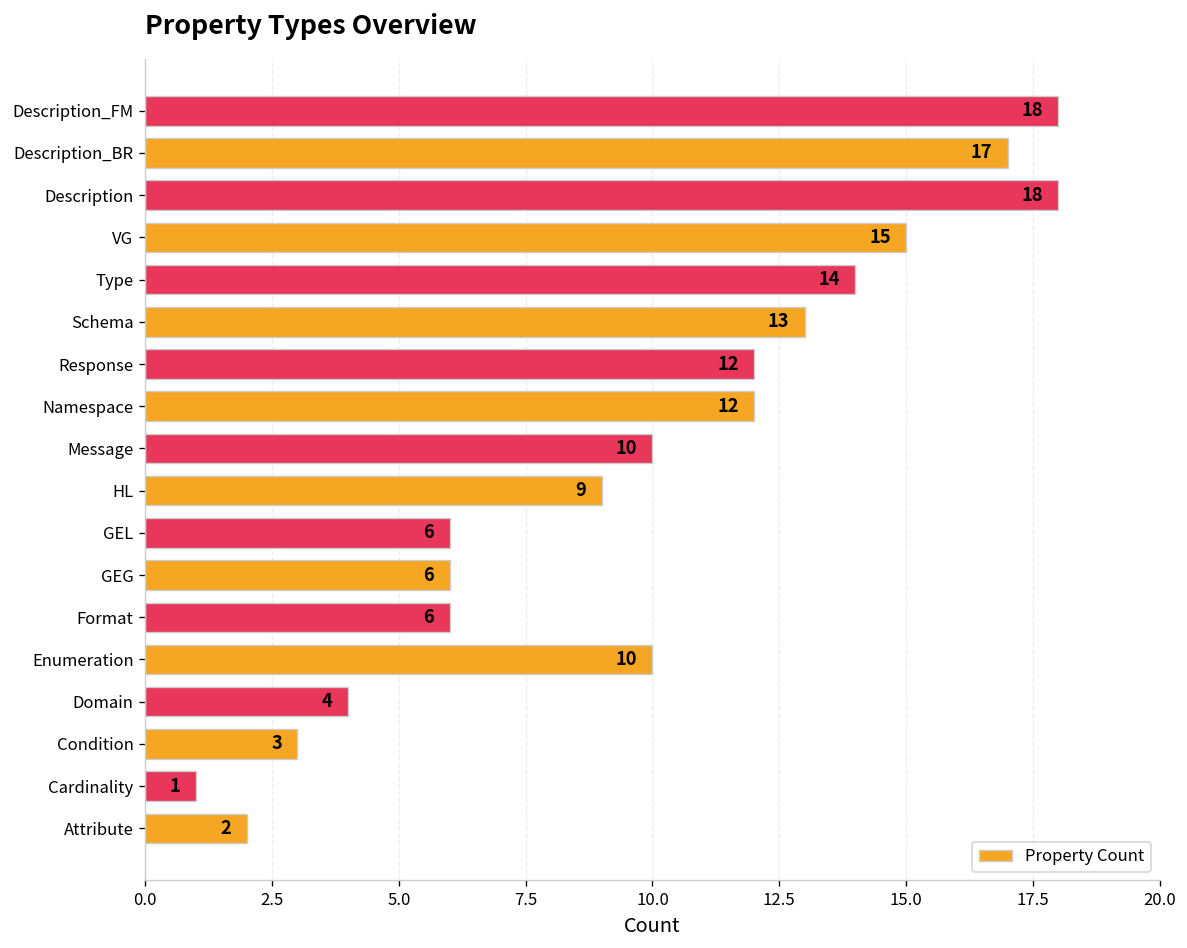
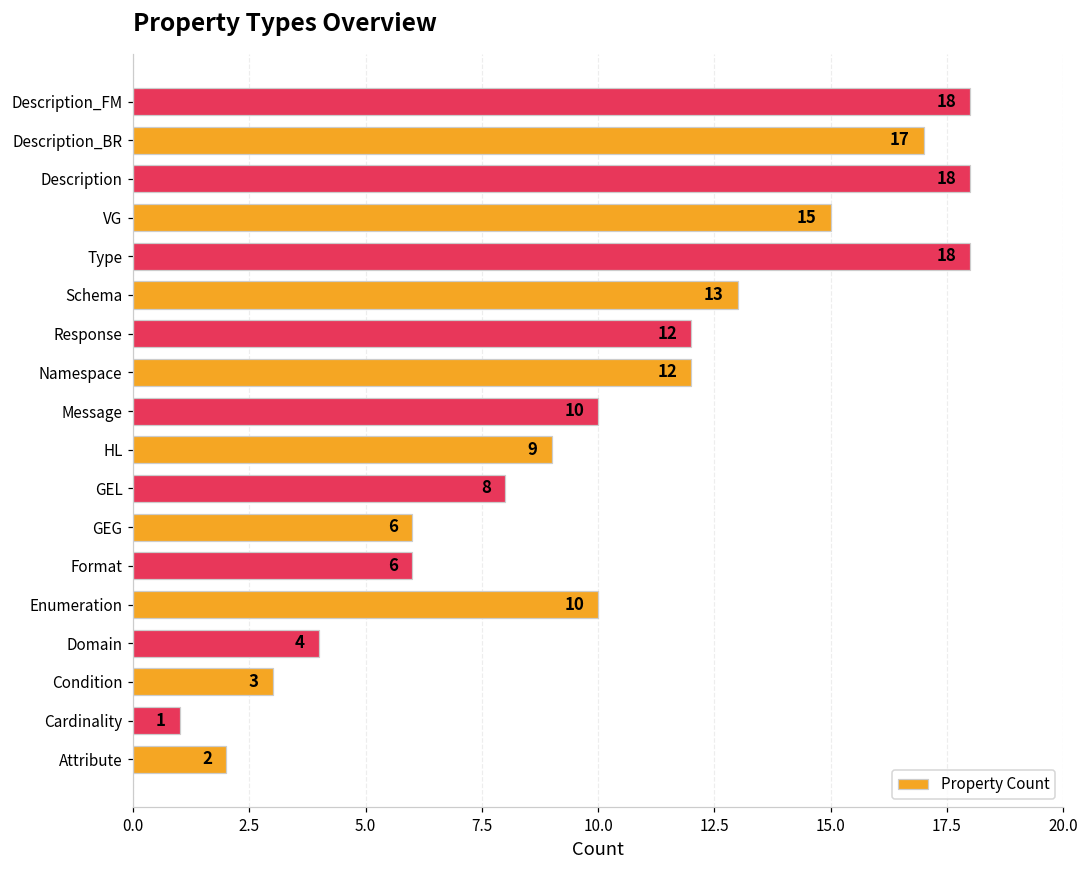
  {
    "Description_FM": 18,
    "Description_BR": 17,
    "Description": 18,
    "VG": 15,
-   "Type": 14,
+   "Type": 18,
    "Schema": 13,
    "Response": 12,
    "Namespace": 12,
    "Message": 10,
    "HL": 9,
-   "GEL": 6,
+   "GEL": 8,
    "GEG": 6,
    "Format": 6,
    "Enumeration": 10,
    "Domain": 4,
    "Condition": 3,
    "Cardinality": 1,
    "Attribute": 2
  }
